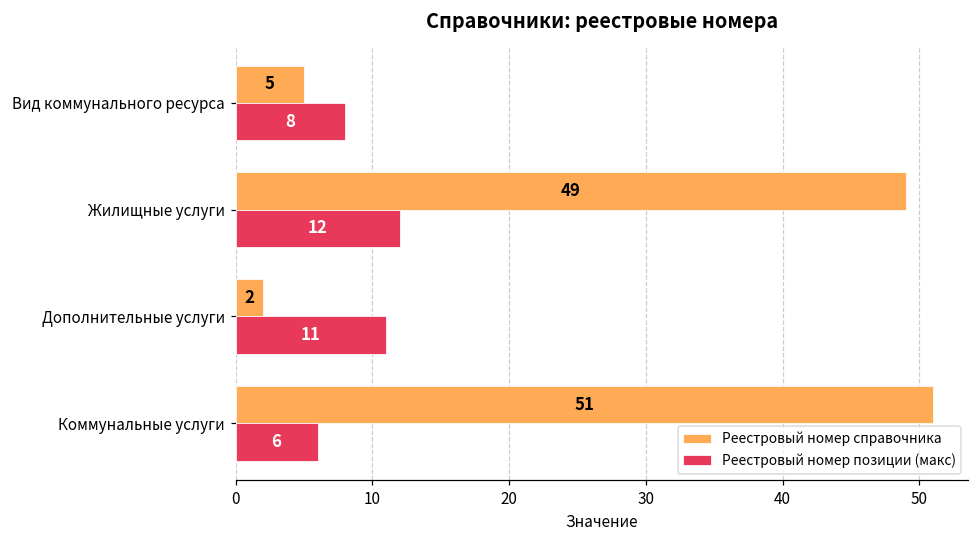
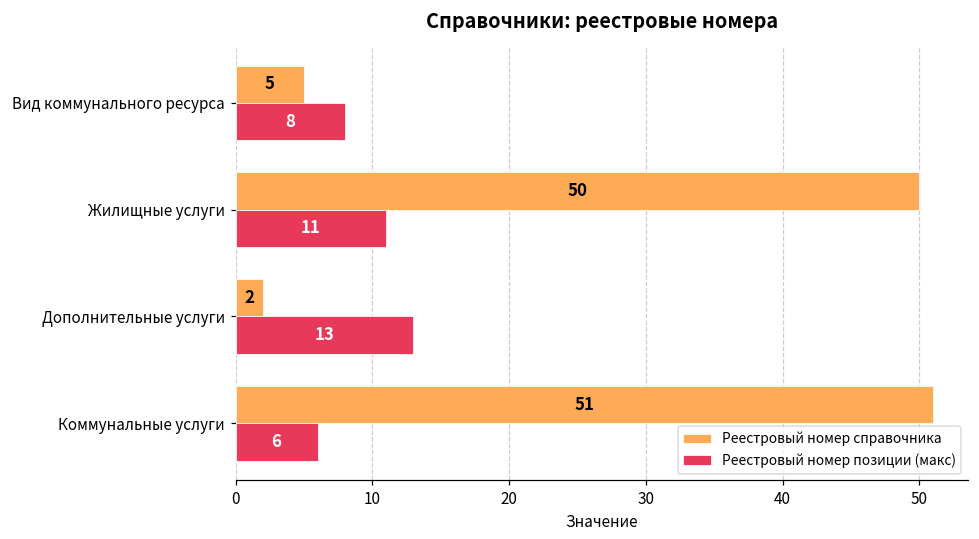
  {
    "Реестровый номер справочника": {
      "Вид коммунального ресурса": 5,
-     "Жилищные услуги": 49,
+     "Жилищные услуги": 50,
      "Дополнительные услуги": 2,
      "Коммунальные услуги": 51
    },
    "Реестровый номер позиции (макс)": {
      "Вид коммунального ресурса": 8,
-     "Жилищные услуги": 12,
-     "Дополнительные услуги": 11,
+     "Жилищные услуги": 11,
+     "Дополнительные услуги": 13,
      "Коммунальные услуги": 6
    }
  }
